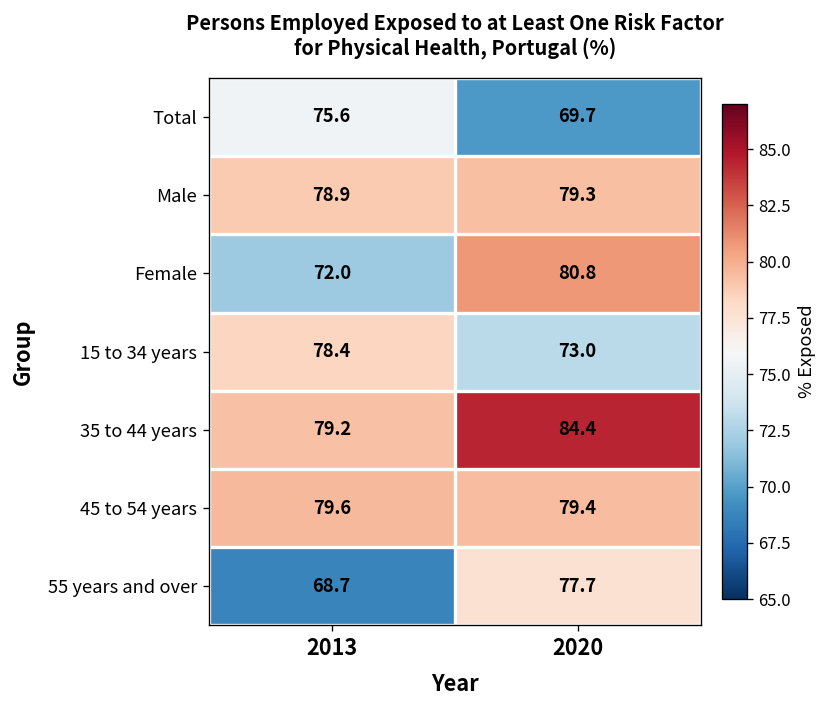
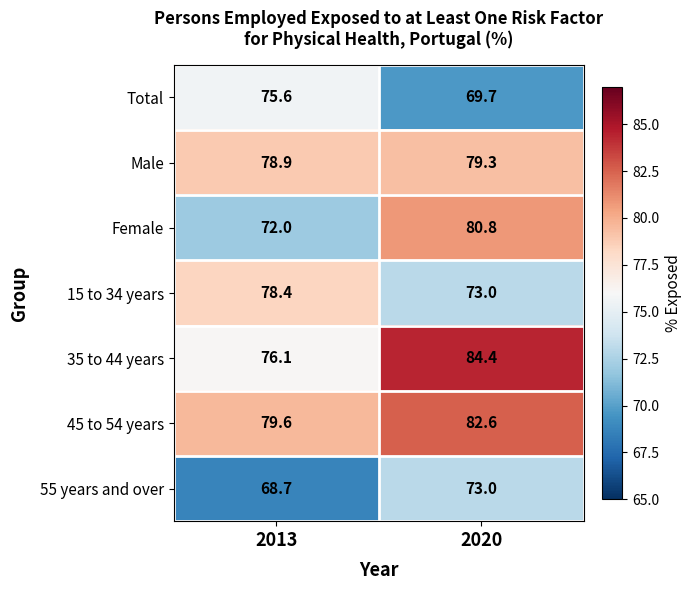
  {
    "Total": {
      "2013": 75.6,
      "2020": 69.7
    },
    "Male": {
      "2013": 78.9,
      "2020": 79.3
    },
    "Female": {
      "2013": 72.0,
      "2020": 80.8
    },
    "15 to 34 years": {
      "2013": 78.4,
      "2020": 73.0
    },
    "35 to 44 years": {
-     "2013": 79.2,
+     "2013": 76.1,
      "2020": 84.4
    },
    "45 to 54 years": {
      "2013": 79.6,
-     "2020": 79.4
+     "2020": 82.6
    },
    "55 years and over": {
      "2013": 68.7,
-     "2020": 77.7
+     "2020": 73.0
    }
  }
